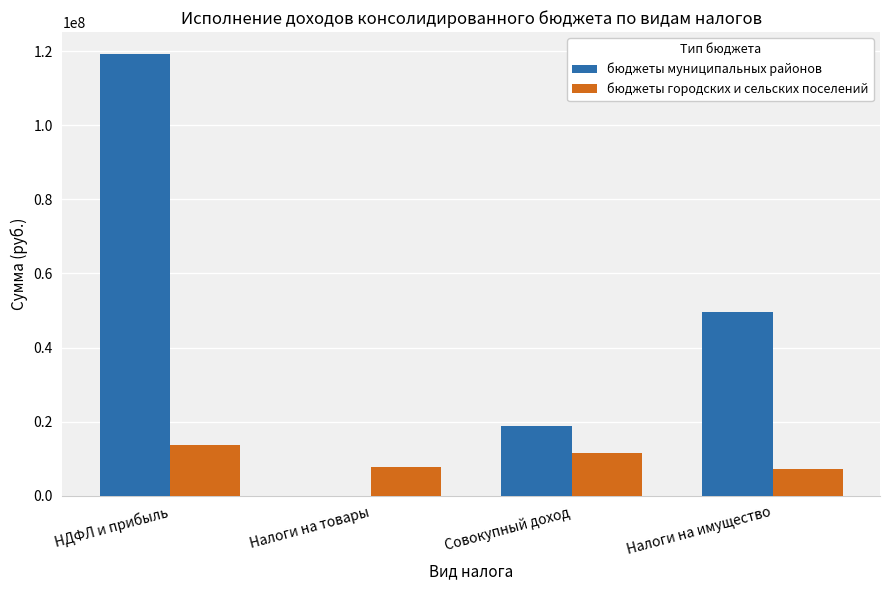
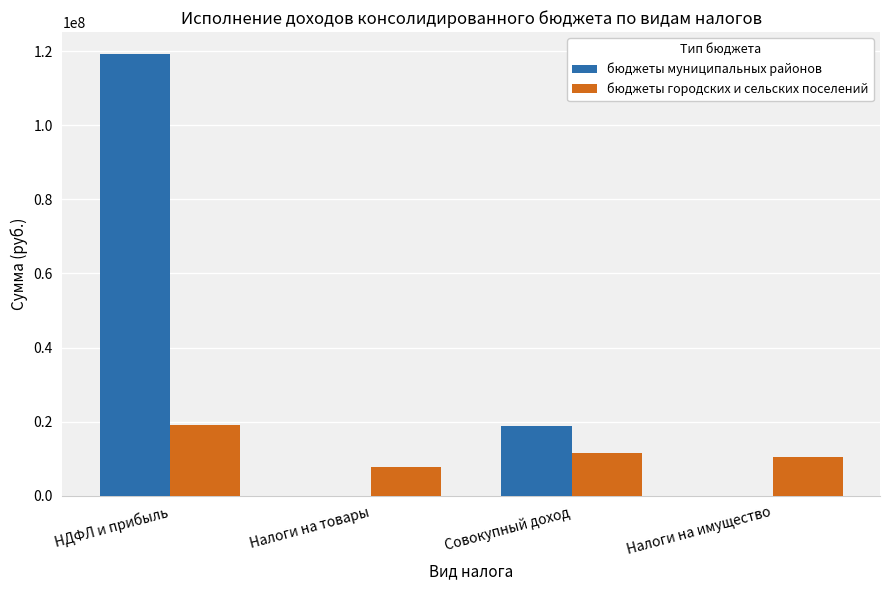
  {
    "бюджеты муниципальных районов": {
      "НДФЛ и прибыль": 119000000,
      "Налоги на товары": 0,
      "Совокупный доход": 19000000,
-     "Налоги на имущество": 50000000
+     "Налоги на имущество": 0
    },
    "бюджеты городских и сельских поселений": {
-     "НДФЛ и прибыль": 14000000,
+     "НДФЛ и прибыль": 19000000,
      "Налоги на товары": 8000000,
      "Совокупный доход": 12000000,
-     "Налоги на имущество": 7000000
+     "Налоги на имущество": 10000000
    }
  }
